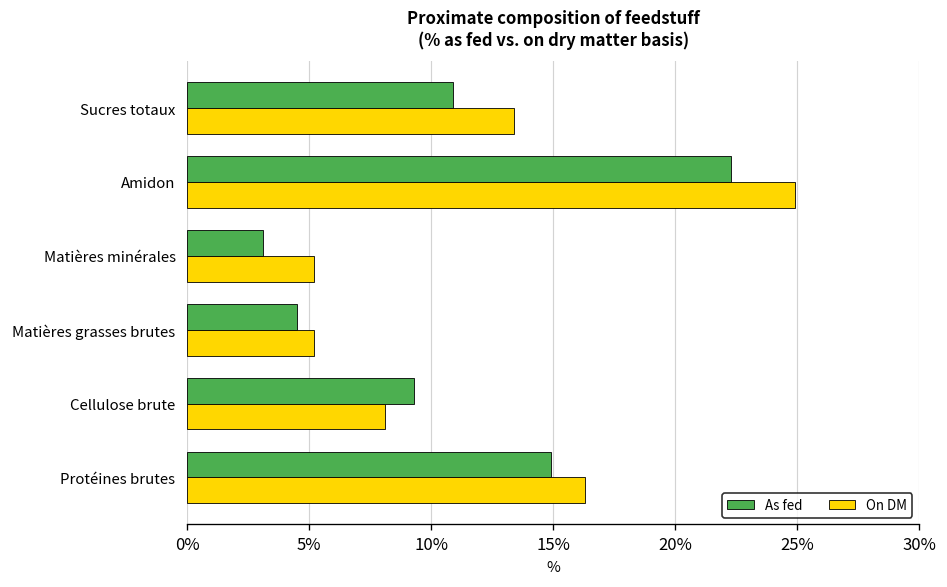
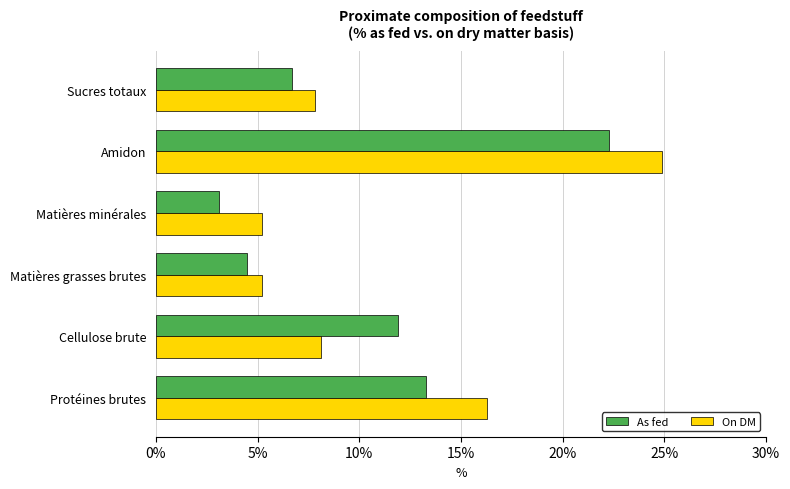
  {
    "As fed": {
-     "Sucres totaux": "10.9%",
+     "Sucres totaux": "6.7%",
      "Amidon": "22.3%",
      "Matières minérales": "3.1%",
      "Matières grasses brutes": "4.5%",
-     "Cellulose brute": "9.3%",
-     "Protéines brutes": "14.9%"
+     "Cellulose brute": "11.9%",
+     "Protéines brutes": "13.3%"
    },
    "On DM": {
-     "Sucres totaux": "13.4%",
+     "Sucres totaux": "7.8%",
      "Amidon": "24.9%",
      "Matières minérales": "5.2%",
      "Matières grasses brutes": "5.2%",
      "Cellulose brute": "8.1%",
      "Protéines brutes": "16.3%"
    }
  }
